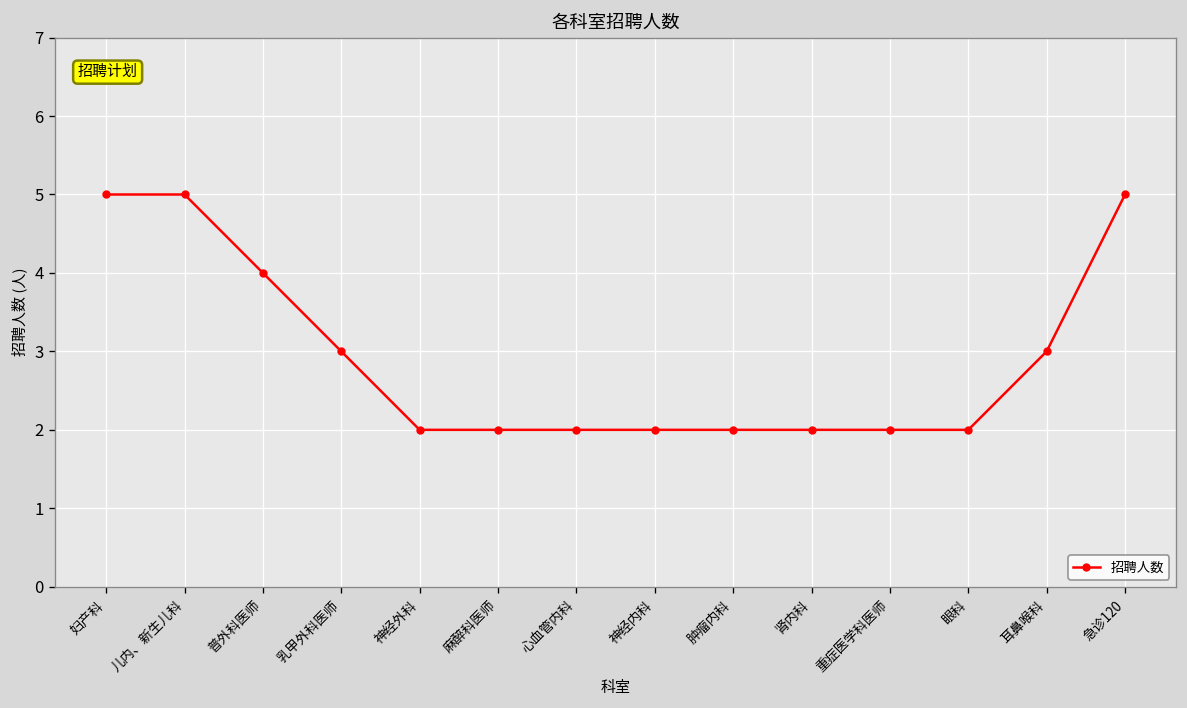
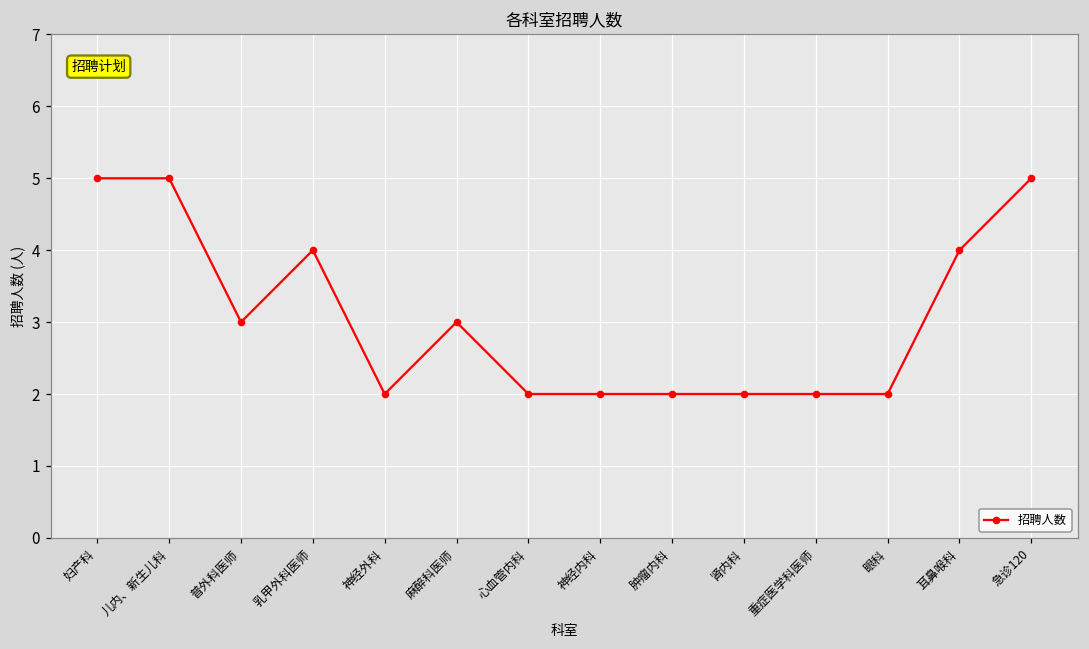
  {
    "妇产科": 5,
    "儿内、新生儿科": 5,
-   "普外科医师": 4,
-   "乳甲外科医师": 3,
+   "普外科医师": 3,
+   "乳甲外科医师": 4,
    "神经外科": 2,
-   "麻醉科医师": 2,
+   "麻醉科医师": 3,
    "心血管内科": 2,
    "神经内科": 2,
    "肿瘤内科": 2,
    "肾内科": 2,
    "重症医学科医师": 2,
    "眼科": 2,
-   "耳鼻喉科": 3,
+   "耳鼻喉科": 4,
    "急诊120": 5
  }
